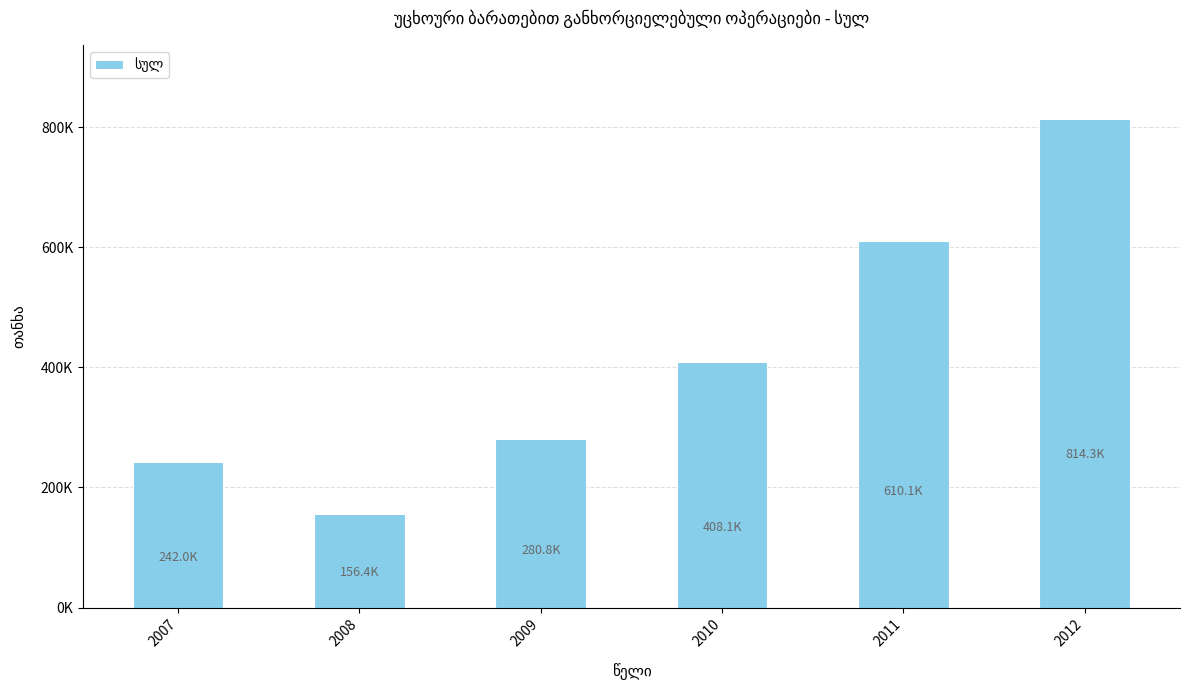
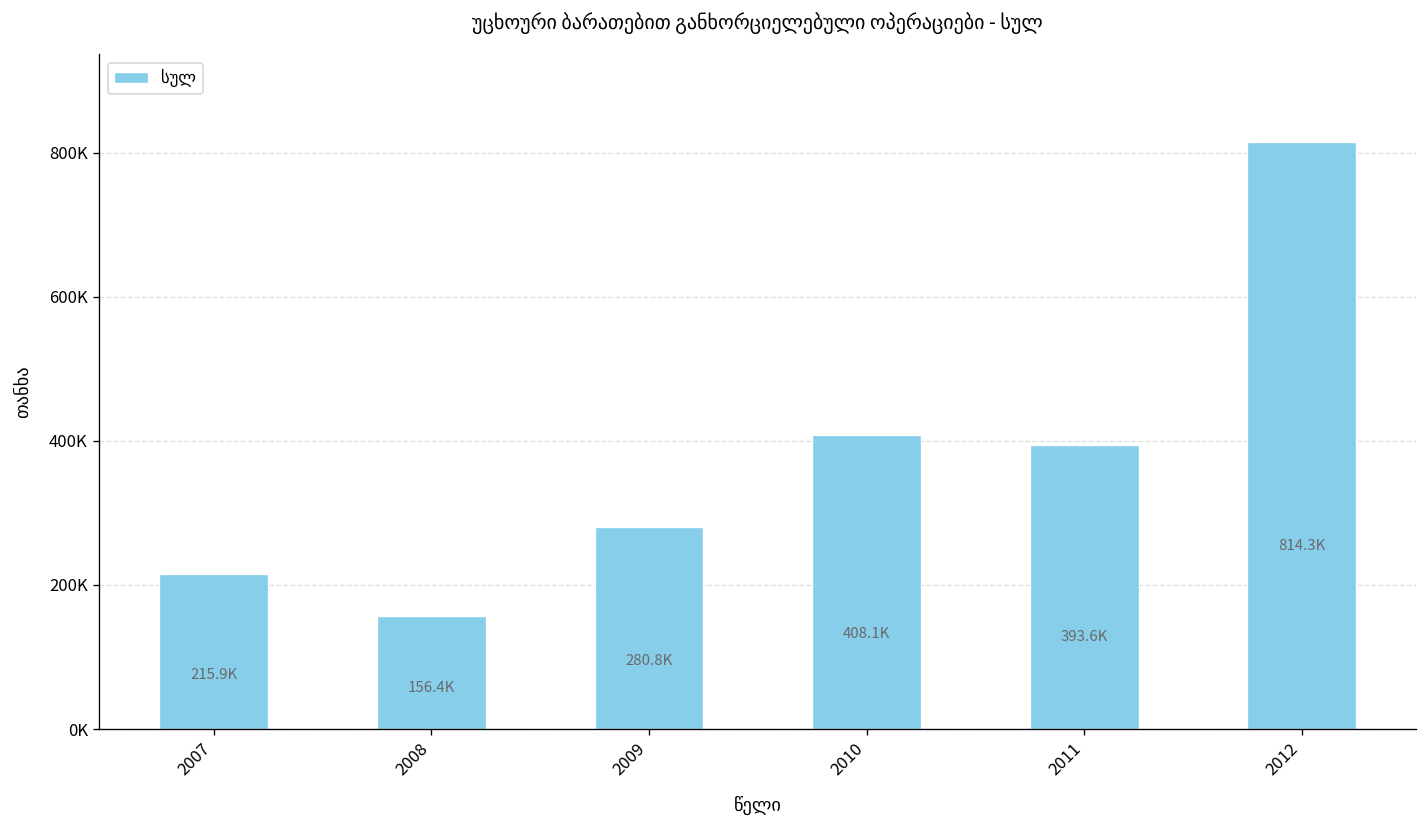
  {
-   "2007": "242.0K",
+   "2007": "215.9K",
    "2008": "156.4K",
    "2009": "280.8K",
    "2010": "408.1K",
-   "2011": "610.1K",
+   "2011": "393.6K",
    "2012": "814.3K"
  }
